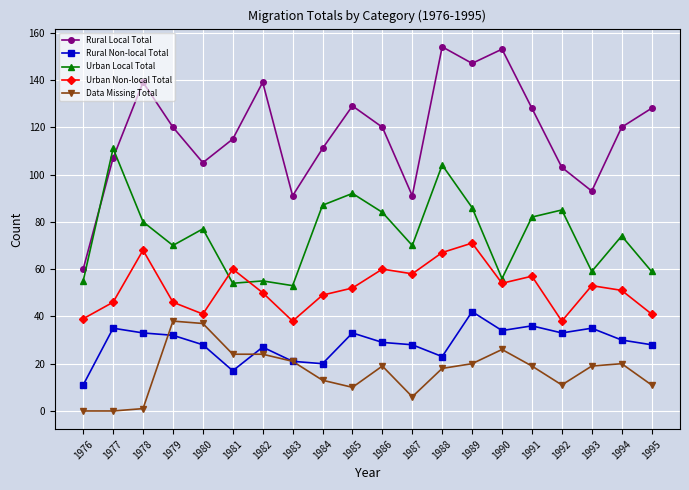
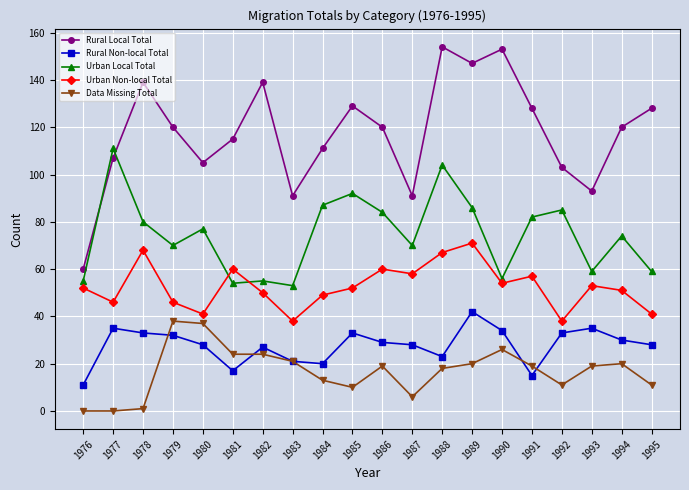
  {
    "Rural Local Total": {
      "1976": 60,
      "1977": 107,
      "1979": 120,
      "1980": 105,
      "1981": 115,
      "1982": 139,
      "1983": 91,
      "1984": 111,
      "1985": 129,
      "1986": 120,
      "1987": 91,
      "1988": 154,
      "1989": 147,
      "1990": 153,
      "1991": 128,
      "1992": 103,
      "1993": 93,
      "1994": 120,
      "1995": 128
    },
    "Rural Non-local Total": {
      "1976": 11,
      "1977": 35,
      "1978": 33,
      "1979": 32,
      "1980": 28,
      "1981": 17,
      "1982": 27,
      "1984": 20,
      "1985": 33,
      "1986": 29,
      "1987": 28,
      "1988": 23,
      "1989": 42,
      "1990": 34,
-     "1991": 36,
+     "1991": 15,
      "1992": 33,
      "1993": 35,
      "1994": 30,
      "1995": 28
    },
    "Urban Local Total": {
      "1976": 55,
      "1977": 111,
      "1978": 80,
      "1979": 70,
      "1980": 77,
      "1981": 54,
      "1982": 55,
      "1983": 53,
      "1984": 87,
      "1985": 92,
      "1986": 84,
      "1987": 70,
      "1988": 104,
      "1989": 86,
      "1990": 56,
      "1991": 82,
      "1992": 85,
      "1993": 59,
      "1994": 74,
      "1995": 59
    },
    "Urban Non-local Total": {
-     "1976": 39,
+     "1976": 52,
      "1977": 46,
      "1978": 68,
      "1979": 46,
      "1980": 41,
      "1981": 60,
      "1982": 50,
      "1983": 38,
      "1984": 49,
      "1985": 52,
      "1986": 60,
      "1987": 58,
      "1988": 67,
      "1989": 71,
      "1990": 54,
      "1991": 57,
      "1992": 38,
      "1993": 53,
      "1994": 51,
      "1995": 41
    },
    "Data Missing Total": {
      "1976": 0,
      "1977": 0,
      "1978": 1,
      "1979": 38,
      "1980": 37,
      "1981": 24,
      "1982": 24,
      "1984": 13,
      "1985": 10,
      "1986": 19,
      "1987": 6,
      "1988": 18,
      "1989": 20,
      "1990": 26,
      "1991": 19,
      "1992": 11,
      "1993": 19,
      "1994": 20,
      "1995": 11
    }
  }
